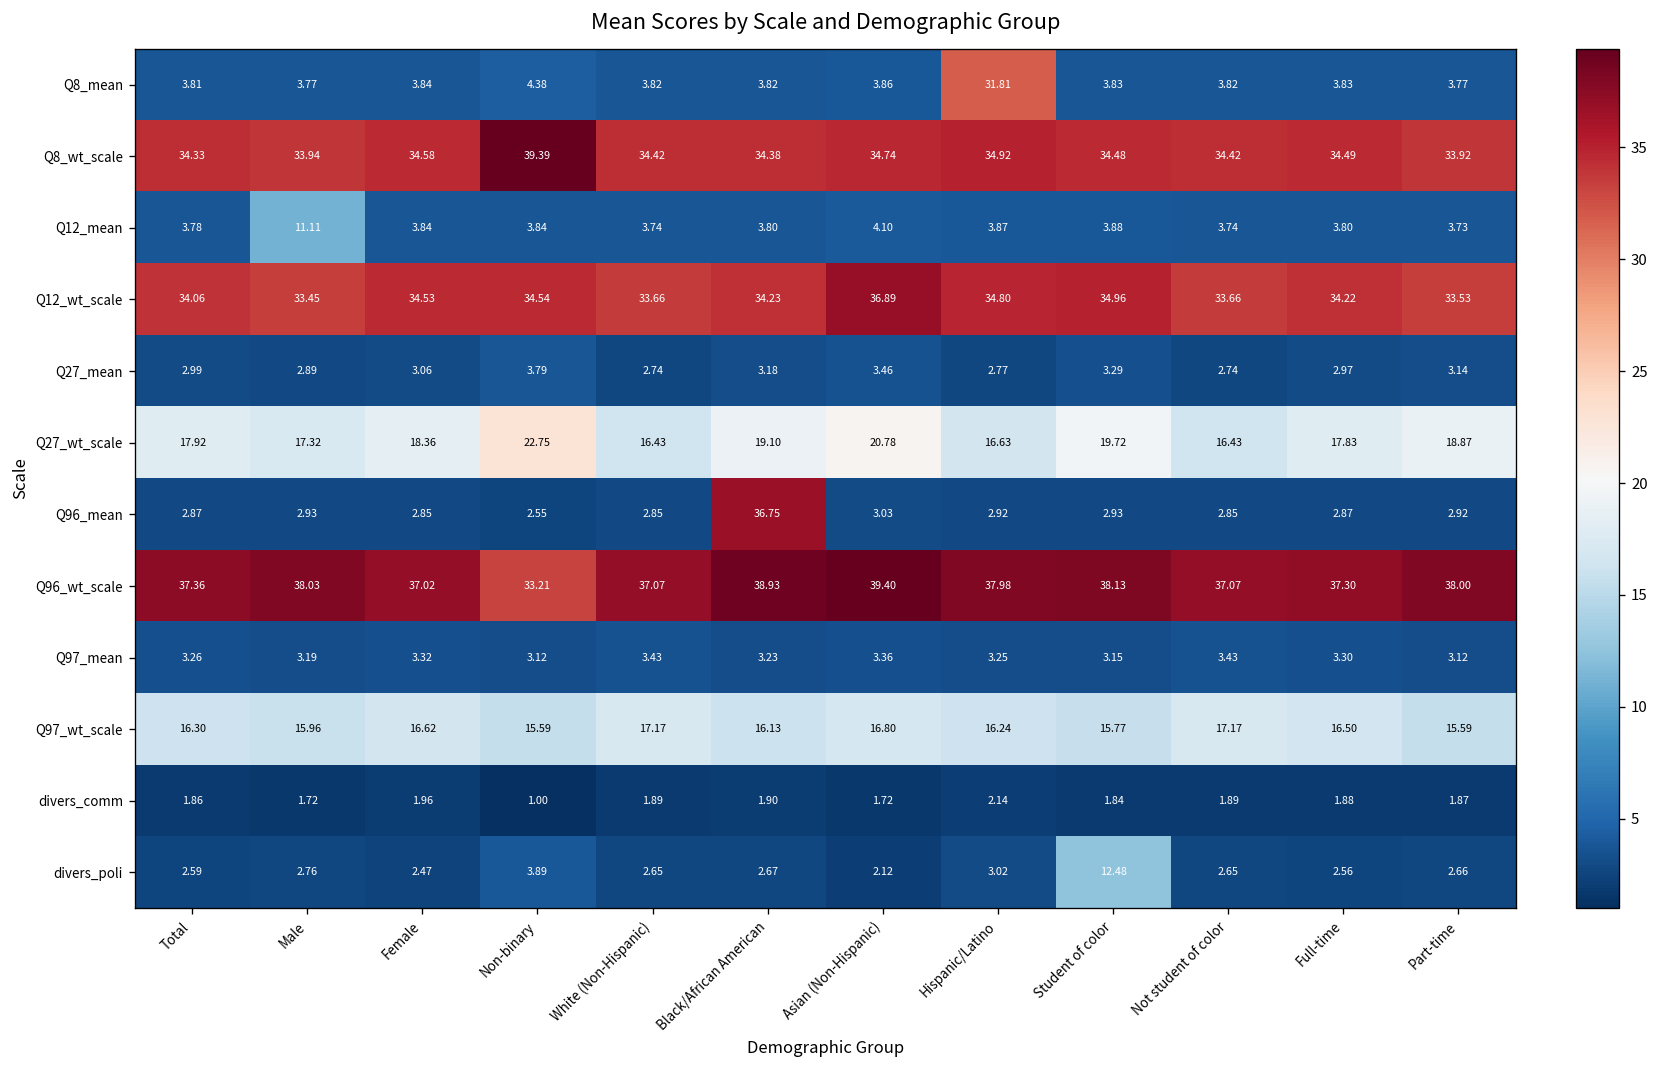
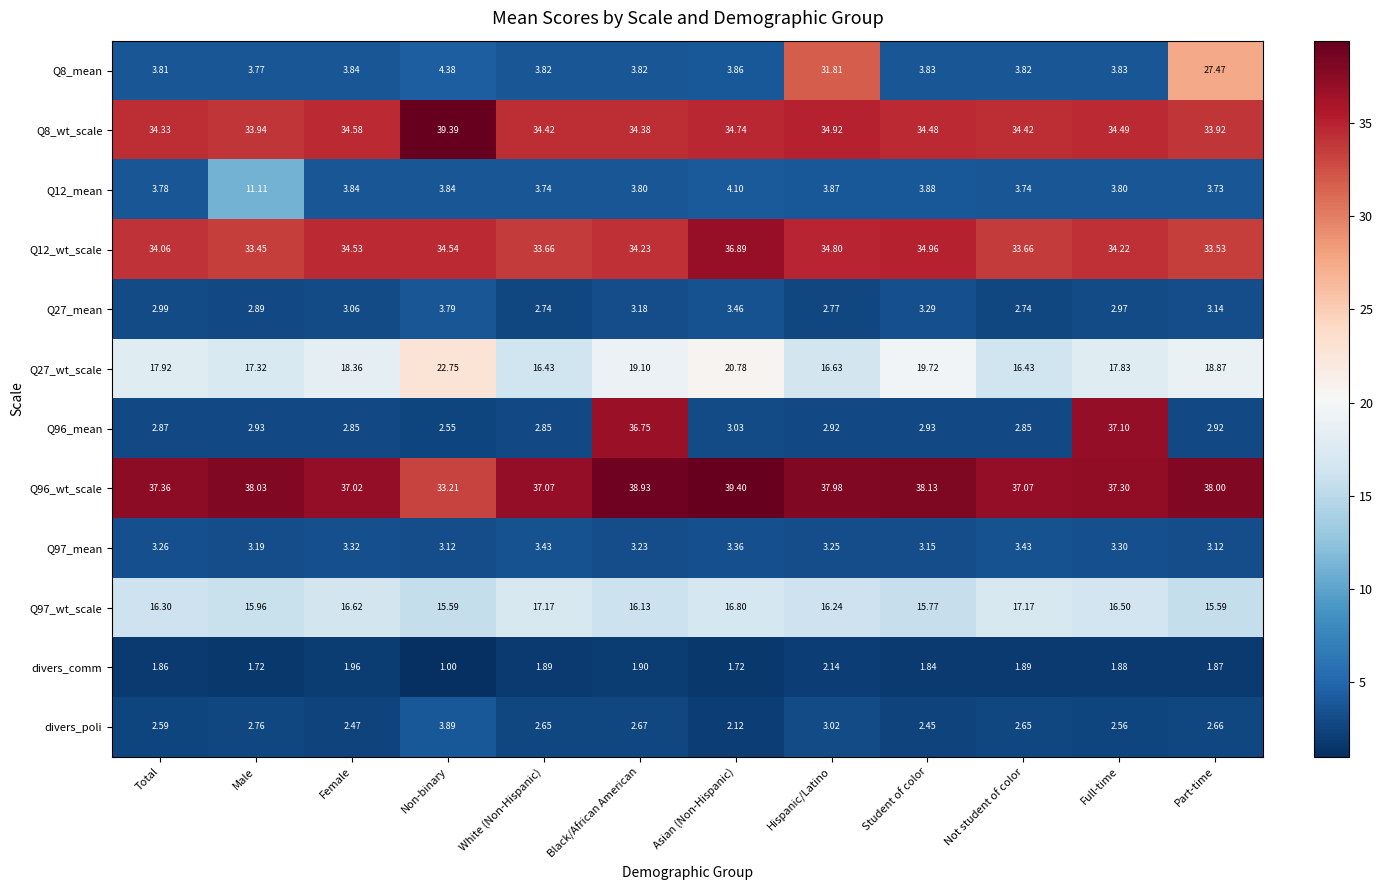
  {
    "Q8_mean": {
      "Total": 3.81,
      "Male": 3.77,
      "Female": 3.84,
      "Non-binary": 4.38,
      "White (Non-Hispanic)": 3.82,
      "Black/African American": 3.82,
      "Asian (Non-Hispanic)": 3.86,
      "Hispanic/Latino": 31.81,
      "Student of color": 3.83,
      "Not student of color": 3.82,
      "Full-time": 3.83,
-     "Part-time": 3.77
+     "Part-time": 27.47
    },
    "Q8_wt_scale": {
      "Total": 34.33,
      "Male": 33.94,
      "Female": 34.58,
      "Non-binary": 39.39,
      "White (Non-Hispanic)": 34.42,
      "Black/African American": 34.38,
      "Asian (Non-Hispanic)": 34.74,
      "Hispanic/Latino": 34.92,
      "Student of color": 34.48,
      "Not student of color": 34.42,
      "Full-time": 34.49,
      "Part-time": 33.92
    },
    "Q12_mean": {
      "Total": 3.78,
      "Male": 11.11,
      "Female": 3.84,
      "Non-binary": 3.84,
      "White (Non-Hispanic)": 3.74,
      "Black/African American": 3.80,
      "Asian (Non-Hispanic)": 4.10,
      "Hispanic/Latino": 3.87,
      "Student of color": 3.88,
      "Not student of color": 3.74,
      "Full-time": 3.80,
      "Part-time": 3.73
    },
    "Q12_wt_scale": {
      "Total": 34.06,
      "Male": 33.45,
      "Female": 34.53,
      "Non-binary": 34.54,
      "White (Non-Hispanic)": 33.66,
      "Black/African American": 34.23,
      "Asian (Non-Hispanic)": 36.89,
      "Hispanic/Latino": 34.80,
      "Student of color": 34.96,
      "Not student of color": 33.66,
      "Full-time": 34.22,
      "Part-time": 33.53
    },
    "Q27_mean": {
      "Total": 2.99,
      "Male": 2.89,
      "Female": 3.06,
      "Non-binary": 3.79,
      "White (Non-Hispanic)": 2.74,
      "Black/African American": 3.18,
      "Asian (Non-Hispanic)": 3.46,
      "Hispanic/Latino": 2.77,
      "Student of color": 3.29,
      "Not student of color": 2.74,
      "Full-time": 2.97,
      "Part-time": 3.14
    },
    "Q27_wt_scale": {
      "Total": 17.92,
      "Male": 17.32,
      "Female": 18.36,
      "Non-binary": 22.75,
      "White (Non-Hispanic)": 16.43,
      "Black/African American": 19.10,
      "Asian (Non-Hispanic)": 20.78,
      "Hispanic/Latino": 16.63,
      "Student of color": 19.72,
      "Not student of color": 16.43,
      "Full-time": 17.83,
      "Part-time": 18.87
    },
    "Q96_mean": {
      "Total": 2.87,
      "Male": 2.93,
      "Female": 2.85,
      "Non-binary": 2.55,
      "White (Non-Hispanic)": 2.85,
      "Black/African American": 36.75,
      "Asian (Non-Hispanic)": 3.03,
      "Hispanic/Latino": 2.92,
      "Student of color": 2.93,
      "Not student of color": 2.85,
-     "Full-time": 2.87,
+     "Full-time": 37.10,
      "Part-time": 2.92
    },
    "Q96_wt_scale": {
      "Total": 37.36,
      "Male": 38.03,
      "Female": 37.02,
      "Non-binary": 33.21,
      "White (Non-Hispanic)": 37.07,
      "Black/African American": 38.93,
      "Asian (Non-Hispanic)": 39.40,
      "Hispanic/Latino": 37.98,
      "Student of color": 38.13,
      "Not student of color": 37.07,
      "Full-time": 37.30,
      "Part-time": 38.00
    },
    "Q97_mean": {
      "Total": 3.26,
      "Male": 3.19,
      "Female": 3.32,
      "Non-binary": 3.12,
      "White (Non-Hispanic)": 3.43,
      "Black/African American": 3.23,
      "Asian (Non-Hispanic)": 3.36,
      "Hispanic/Latino": 3.25,
      "Student of color": 3.15,
      "Not student of color": 3.43,
      "Full-time": 3.30,
      "Part-time": 3.12
    },
    "Q97_wt_scale": {
      "Total": 16.30,
      "Male": 15.96,
      "Female": 16.62,
      "Non-binary": 15.59,
      "White (Non-Hispanic)": 17.17,
      "Black/African American": 16.13,
      "Asian (Non-Hispanic)": 16.80,
      "Hispanic/Latino": 16.24,
      "Student of color": 15.77,
      "Not student of color": 17.17,
      "Full-time": 16.50,
      "Part-time": 15.59
    },
    "divers_comm": {
      "Total": 1.86,
      "Male": 1.72,
      "Female": 1.96,
      "Non-binary": 1.00,
      "White (Non-Hispanic)": 1.89,
      "Black/African American": 1.90,
      "Asian (Non-Hispanic)": 1.72,
      "Hispanic/Latino": 2.14,
      "Student of color": 1.84,
      "Not student of color": 1.89,
      "Full-time": 1.88,
      "Part-time": 1.87
    },
    "divers_poli": {
      "Total": 2.59,
      "Male": 2.76,
      "Female": 2.47,
      "Non-binary": 3.89,
      "White (Non-Hispanic)": 2.65,
      "Black/African American": 2.67,
      "Asian (Non-Hispanic)": 2.12,
      "Hispanic/Latino": 3.02,
-     "Student of color": 12.48,
+     "Student of color": 2.45,
      "Not student of color": 2.65,
      "Full-time": 2.56,
      "Part-time": 2.66
    }
  }
